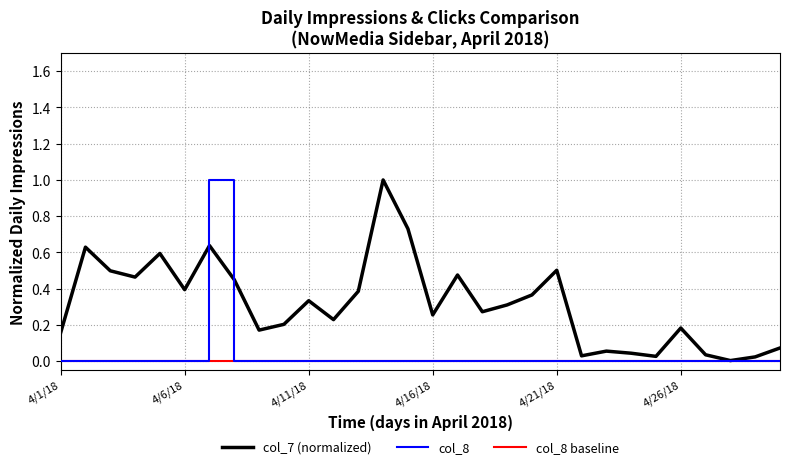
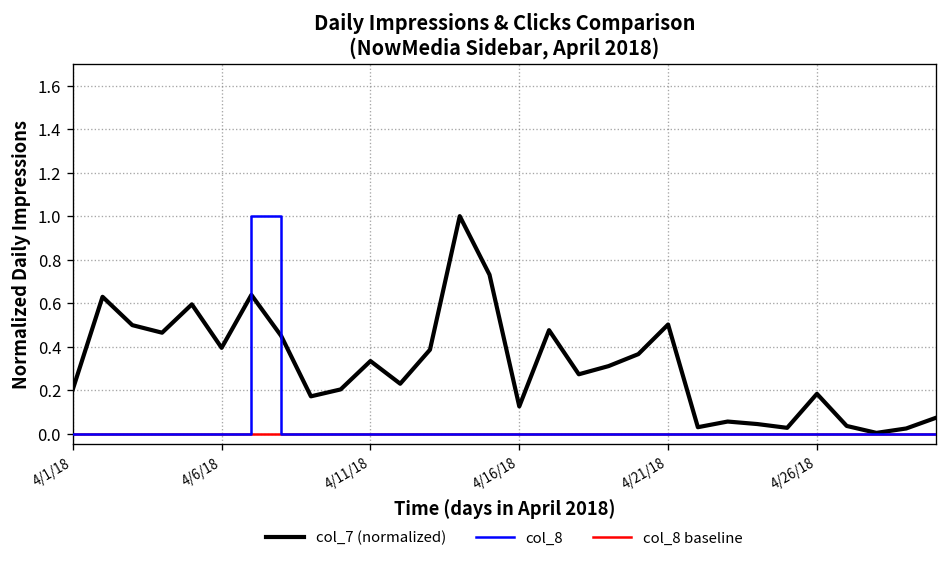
  {
    "col_7 (normalized)": {
-     "4/1/18": 0.16,
+     "4/1/18": 0.20,
      "4/6/18": 0.39,
      "4/11/18": 0.33,
-     "4/16/18": 0.26,
+     "4/16/18": 0.12,
      "4/21/18": 0.50,
      "4/26/18": 0.18
    },
    "col_8": {
      "4/1/18": 0.00,
      "4/6/18": 0.00,
      "4/11/18": 0.00,
      "4/16/18": 0.00,
      "4/21/18": 0.00,
      "4/26/18": 0.00
    }
  }
